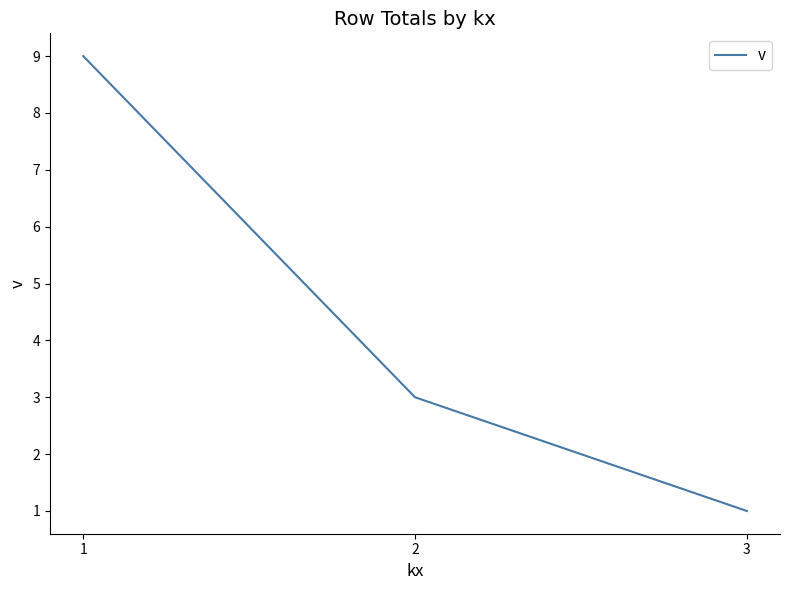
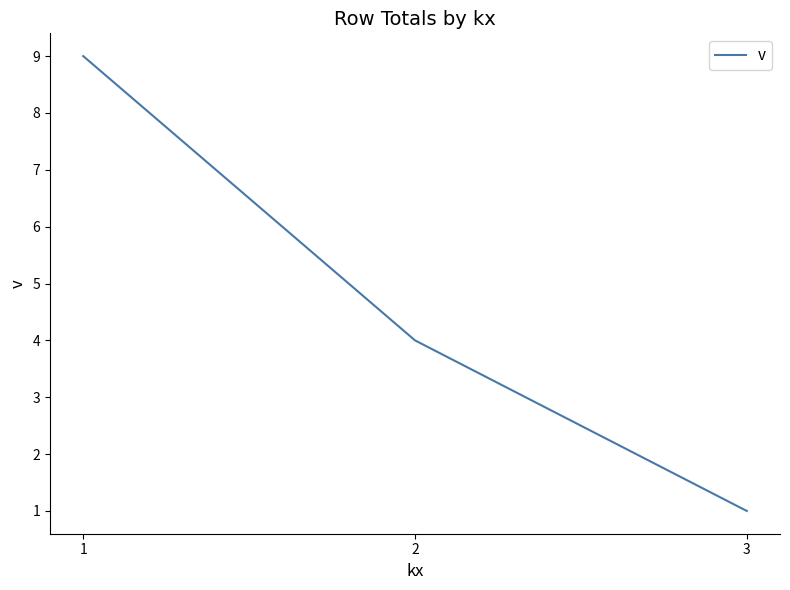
  {
    "1": 9,
-   "2": 3,
+   "2": 4,
    "3": 1
  }
